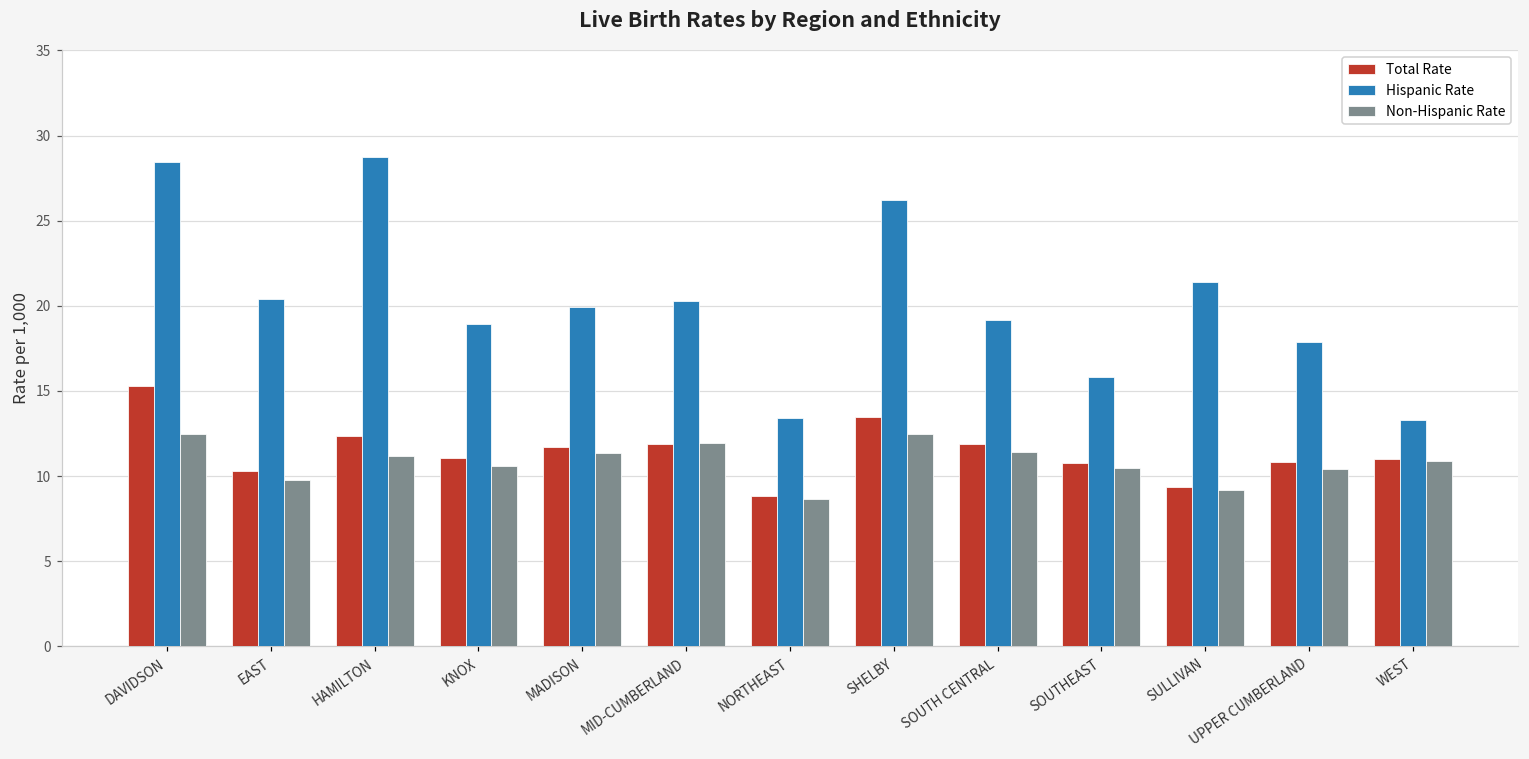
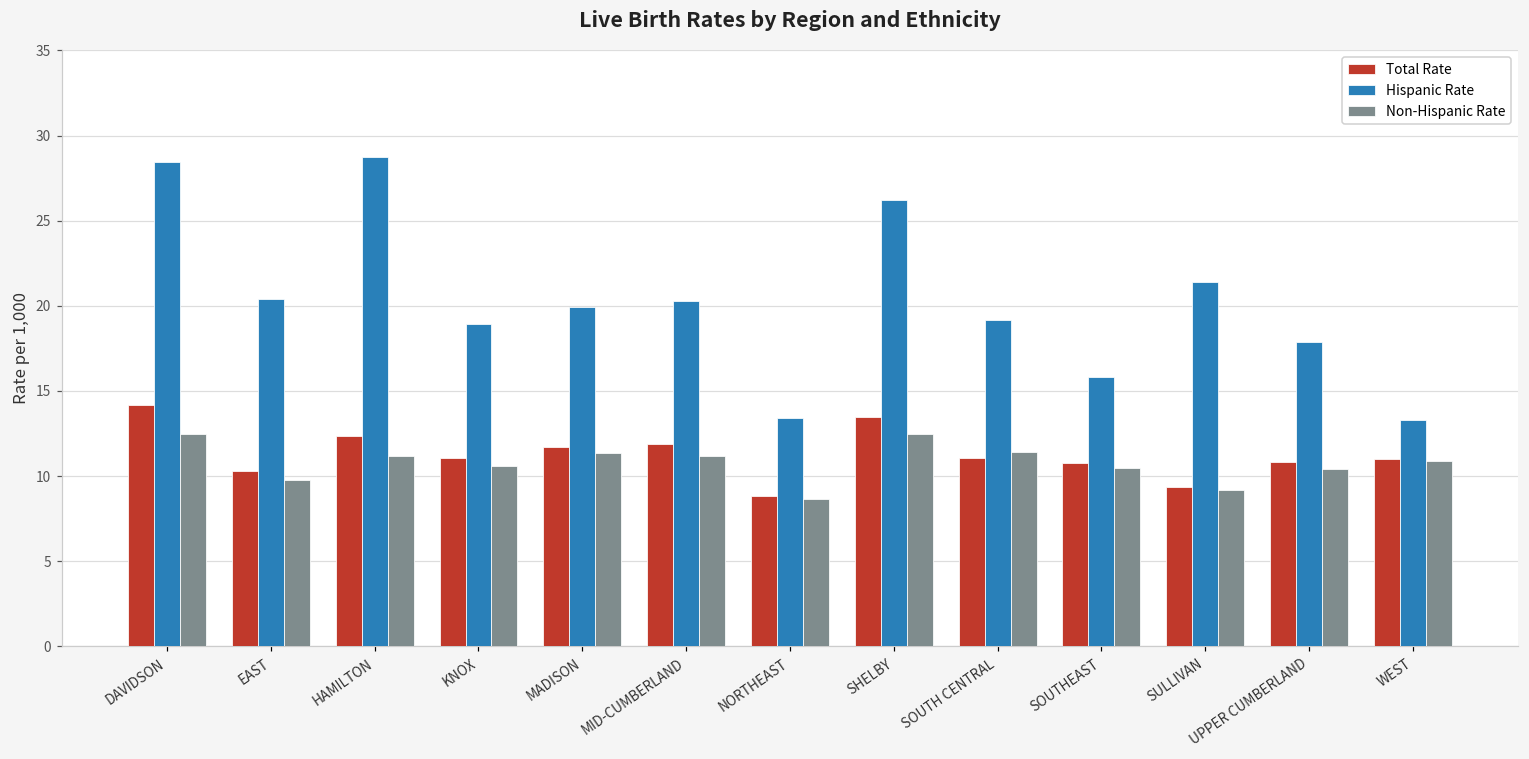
  {
    "Total Rate": {
-     "DAVIDSON": 15.3,
+     "DAVIDSON": 14.2,
      "EAST": 10.3,
      "HAMILTON": 12.4,
      "KNOX": 11.1,
      "MADISON": 11.7,
      "MID-CUMBERLAND": 11.9,
      "NORTHEAST": 8.8,
      "SHELBY": 13.5,
-     "SOUTH CENTRAL": 11.9,
+     "SOUTH CENTRAL": 11.1,
      "SOUTHEAST": 10.7,
      "SULLIVAN": 9.3,
      "UPPER CUMBERLAND": 10.8,
      "WEST": 11.0
    },
    "Hispanic Rate": {
      "DAVIDSON": 28.4,
      "EAST": 20.4,
      "HAMILTON": 28.7,
      "KNOX": 18.9,
      "MADISON": 19.9,
      "MID-CUMBERLAND": 20.3,
      "NORTHEAST": 13.4,
      "SHELBY": 26.2,
      "SOUTH CENTRAL": 19.2,
      "SOUTHEAST": 15.8,
      "SULLIVAN": 21.4,
      "UPPER CUMBERLAND": 17.9,
      "WEST": 13.3
    },
    "Non-Hispanic Rate": {
      "DAVIDSON": 12.5,
      "EAST": 9.7,
      "HAMILTON": 11.2,
      "KNOX": 10.6,
      "MADISON": 11.4,
-     "MID-CUMBERLAND": 12.0,
+     "MID-CUMBERLAND": 11.2,
      "NORTHEAST": 8.6,
      "SHELBY": 12.5,
      "SOUTH CENTRAL": 11.4,
      "SOUTHEAST": 10.5,
      "SULLIVAN": 9.2,
      "UPPER CUMBERLAND": 10.4,
      "WEST": 10.9
    }
  }
